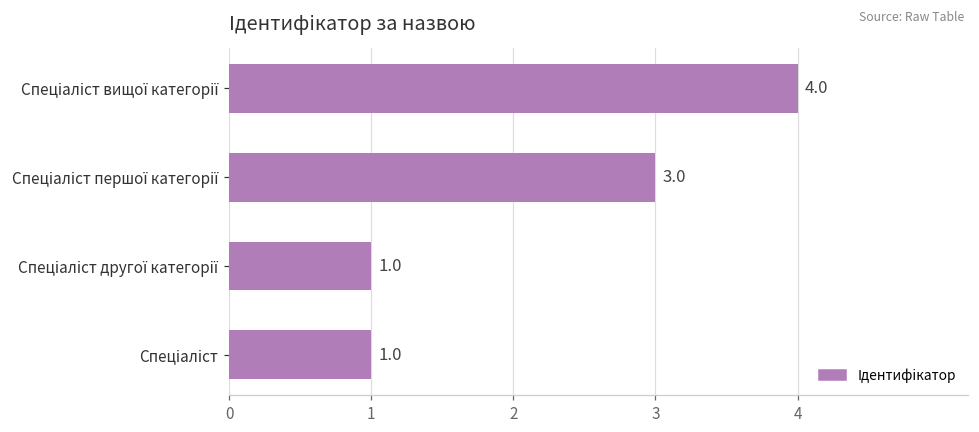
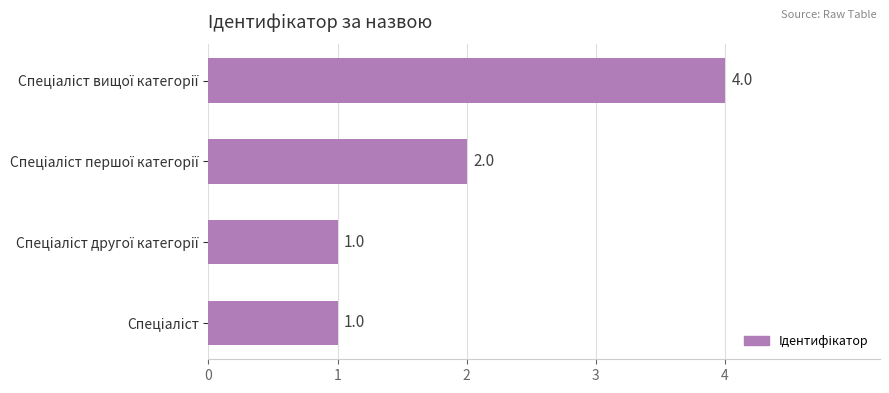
  {
    "Спеціаліст вищої категорії": 4.0,
-   "Спеціаліст першої категорії": 3.0,
+   "Спеціаліст першої категорії": 2.0,
    "Спеціаліст другої категорії": 1.0,
    "Спеціаліст": 1.0
  }
